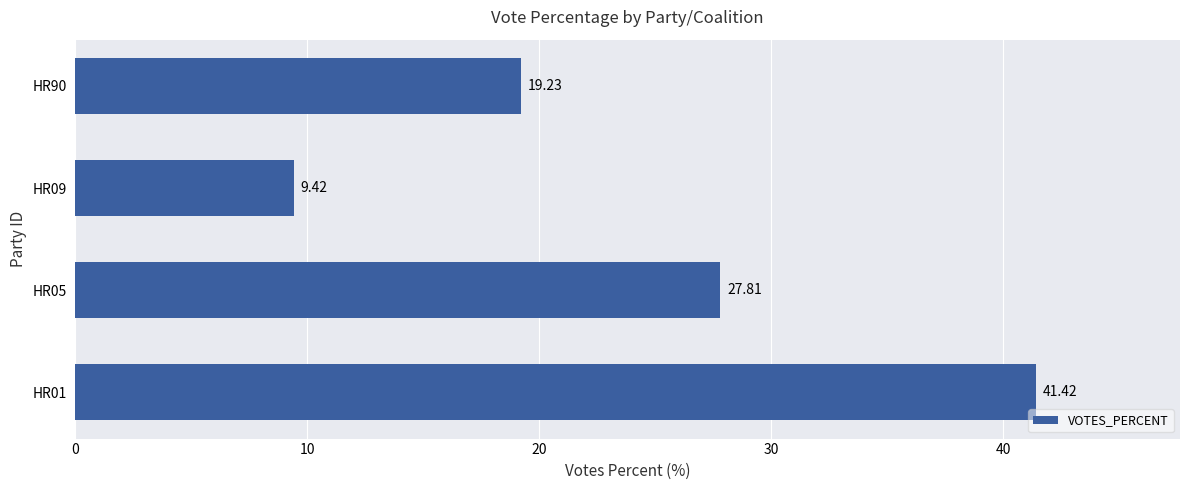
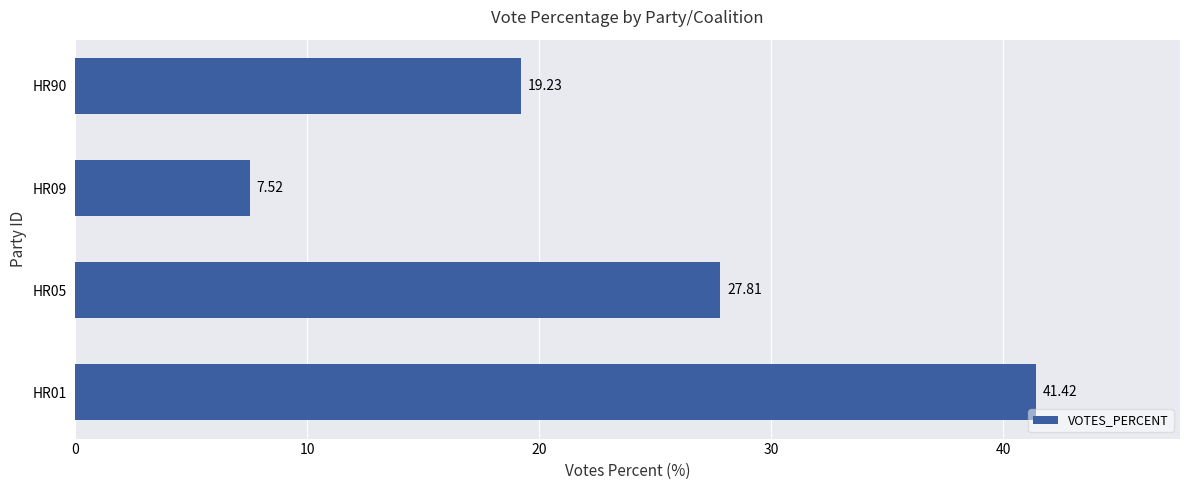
  {
    "HR90": 19.23,
-   "HR09": 9.42,
+   "HR09": 7.52,
    "HR05": 27.81,
    "HR01": 41.42
  }
